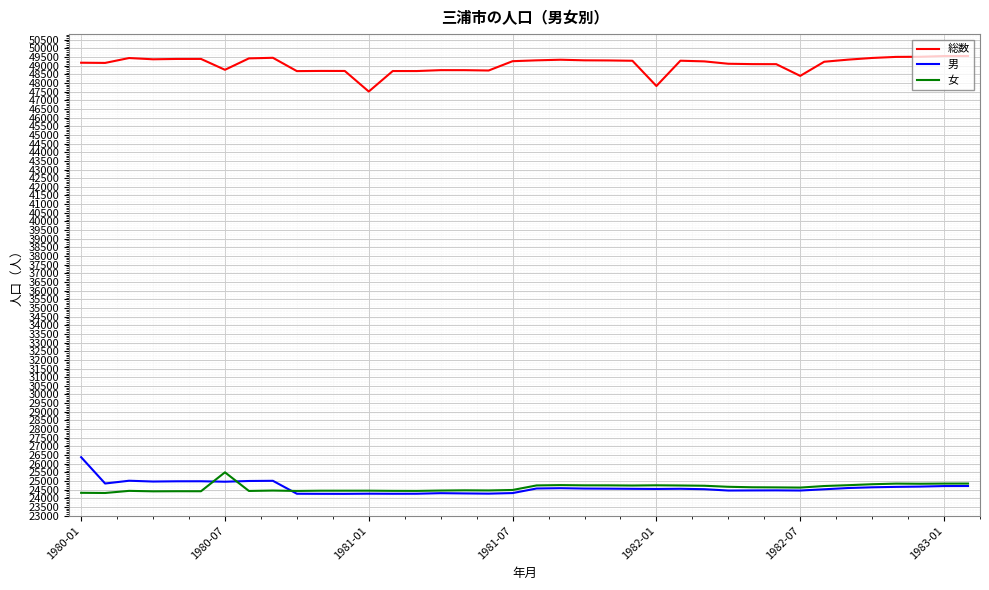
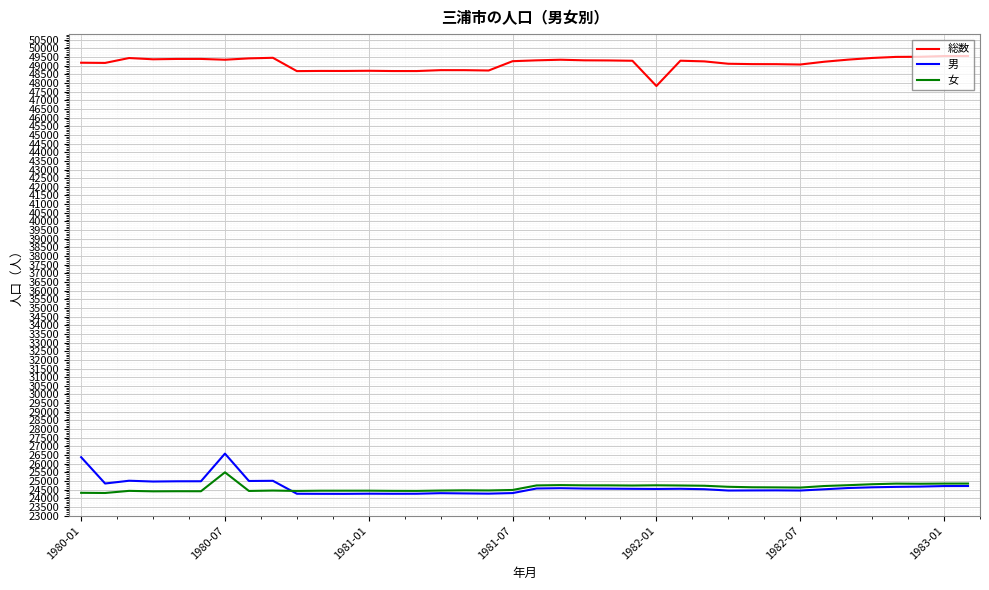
  {
    "総数": {
      "1980-01": 49200,
-     "1980-07": 48800,
-     "1981-01": 47500,
+     "1980-07": 49300,
+     "1981-01": 48700,
      "1981-07": 49300,
      "1982-01": 47800,
-     "1982-07": 48400
+     "1982-07": 49100
    },
    "男": {
      "1980-01": 26400,
-     "1980-07": 25000,
+     "1980-07": 26600,
      "1981-01": 24300,
      "1981-07": 24300,
      "1982-01": 24500,
      "1982-07": 24400
    },
    "女": {
      "1980-01": 24300,
      "1980-07": 25500,
      "1981-01": 24400,
      "1981-07": 24500,
      "1982-01": 24800,
      "1982-07": 24600
    }
  }
